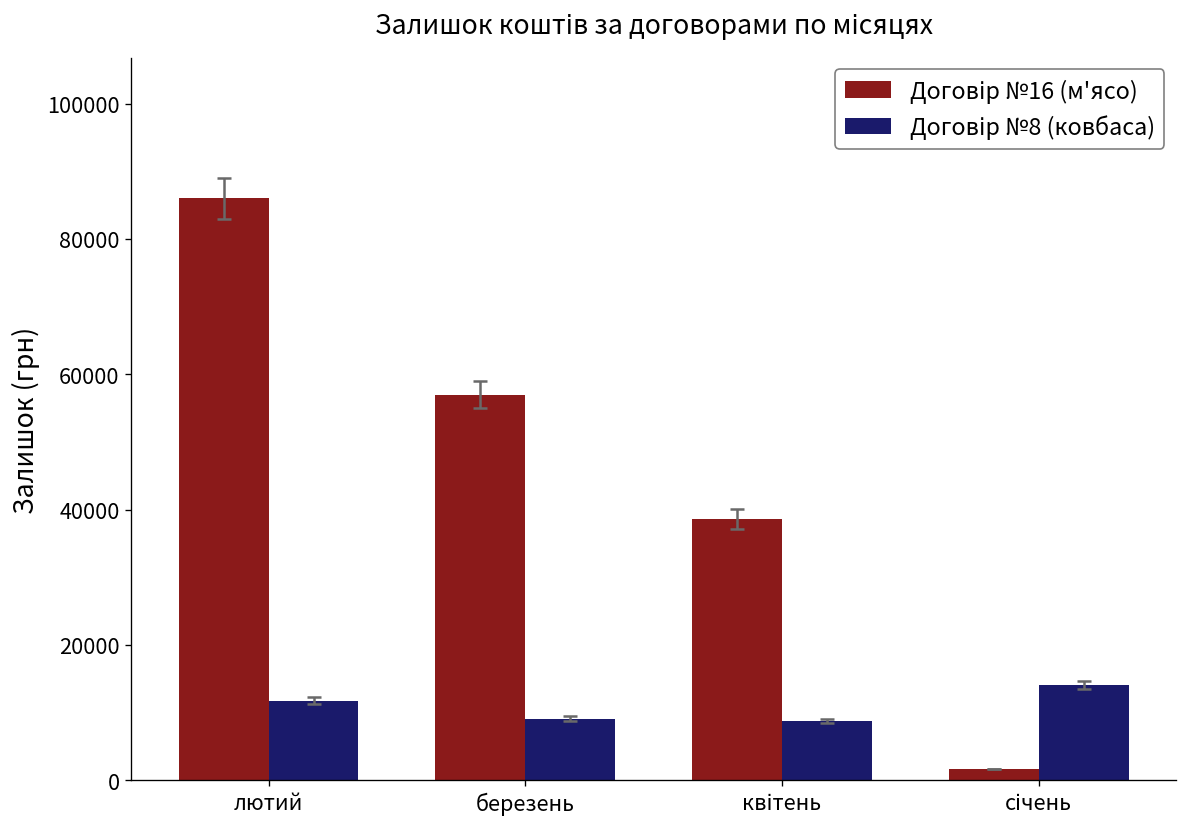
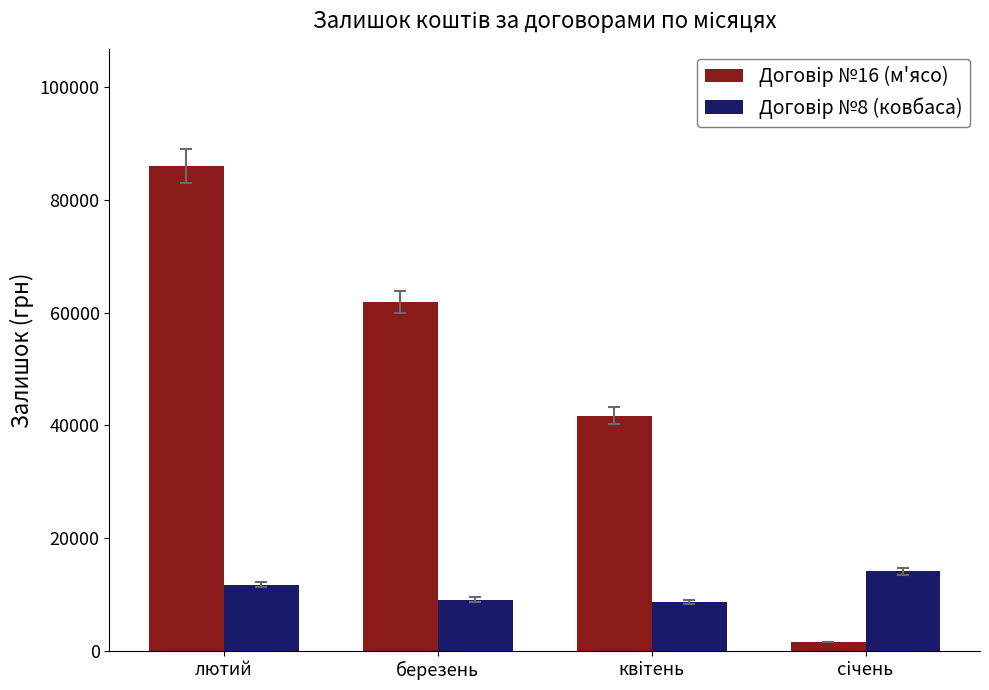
  {
    "Договір №16 (м'ясо)": {
      "лютий": 86000,
-     "березень": 57000,
-     "квітень": 39000,
+     "березень": 62000,
+     "квітень": 42000,
      "січень": 2000
    },
    "Договір №8 (ковбаса)": {
      "лютий": 12000,
      "березень": 9000,
      "квітень": 9000,
      "січень": 14000
    }
  }
